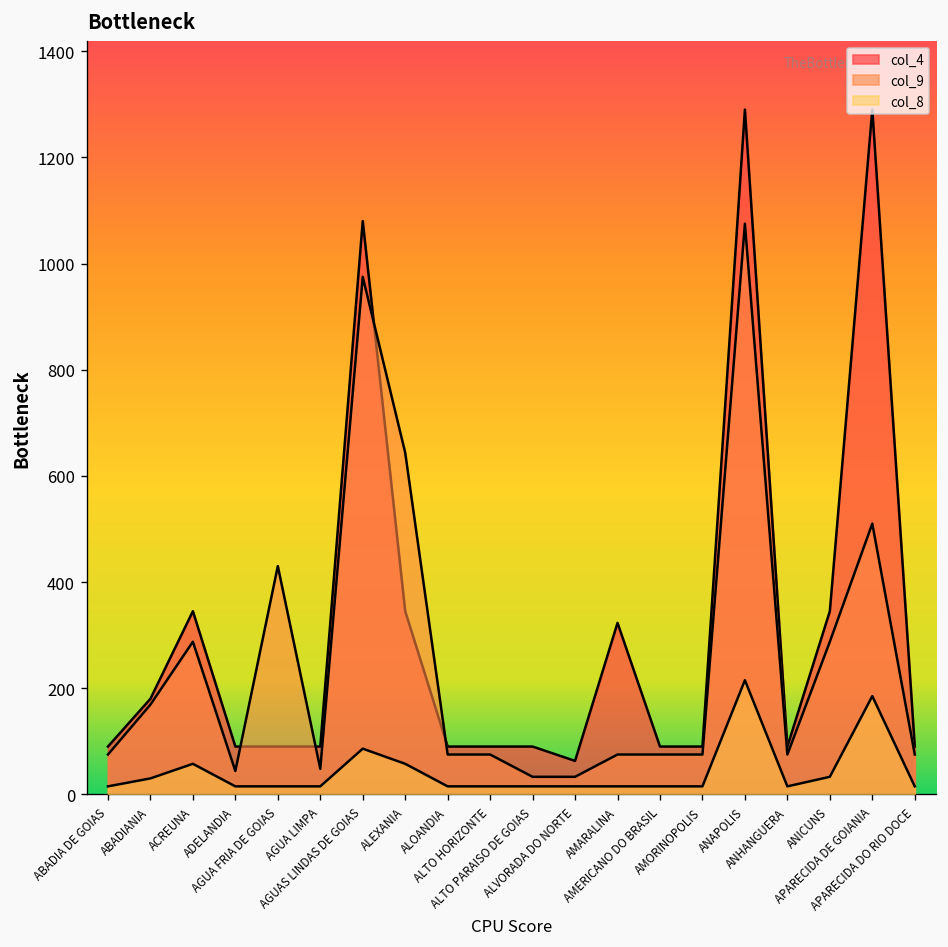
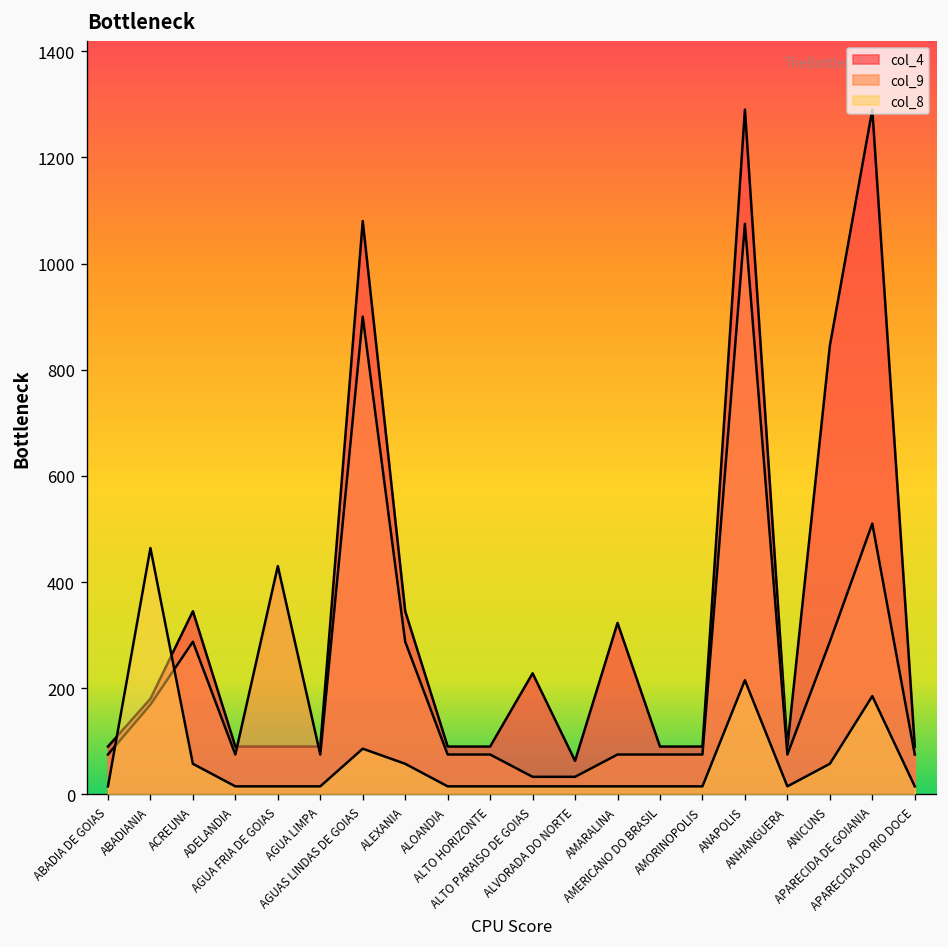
  {
    "col_4": {
      "ABADIA DE GOIAS": 90,
      "ABADIANIA": 180,
      "ACREUNA": 350,
      "ADELANDIA": 90,
      "AGUA FRIA DE GOIAS": 90,
      "AGUA LIMPA": 90,
      "AGUAS LINDAS DE GOIAS": 1080,
      "ALEXANIA": 350,
      "ALOANDIA": 90,
      "ALTO HORIZONTE": 90,
-     "ALTO PARAISO DE GOIAS": 90,
+     "ALTO PARAISO DE GOIAS": 230,
      "ALVORADA DO NORTE": 60,
      "AMARALINA": 320,
      "AMERICANO DO BRASIL": 90,
      "AMORINOPOLIS": 90,
      "ANAPOLIS": 1290,
      "ANHANGUERA": 90,
-     "ANICUNS": 350,
+     "ANICUNS": 850,
      "APARECIDA DE GOIANIA": 1290,
      "APARECIDA DO RIO DOCE": 90
    },
    "col_9": {
      "ABADIA DE GOIAS": 80,
      "ABADIANIA": 170,
      "ACREUNA": 290,
-     "ADELANDIA": 40,
+     "ADELANDIA": 80,
      "AGUA FRIA DE GOIAS": 430,
-     "AGUA LIMPA": 50,
-     "AGUAS LINDAS DE GOIAS": 980,
-     "ALEXANIA": 640,
+     "AGUA LIMPA": 80,
+     "AGUAS LINDAS DE GOIAS": 900,
+     "ALEXANIA": 290,
      "ALOANDIA": 80,
      "ALTO HORIZONTE": 80,
      "ALTO PARAISO DE GOIAS": 30,
      "ALVORADA DO NORTE": 30,
      "AMARALINA": 80,
      "AMERICANO DO BRASIL": 80,
      "AMORINOPOLIS": 80,
      "ANAPOLIS": 1080,
      "ANHANGUERA": 80,
      "ANICUNS": 290,
      "APARECIDA DE GOIANIA": 510,
      "APARECIDA DO RIO DOCE": 80
    },
    "col_8": {
      "ABADIA DE GOIAS": 20,
-     "ABADIANIA": 30,
+     "ABADIANIA": 460,
      "ACREUNA": 60,
      "ADELANDIA": 20,
      "AGUA FRIA DE GOIAS": 20,
      "AGUA LIMPA": 20,
      "AGUAS LINDAS DE GOIAS": 90,
      "ALEXANIA": 60,
      "ALOANDIA": 20,
      "ALTO HORIZONTE": 20,
      "ALTO PARAISO DE GOIAS": 20,
      "ALVORADA DO NORTE": 20,
      "AMARALINA": 20,
      "AMERICANO DO BRASIL": 20,
      "AMORINOPOLIS": 20,
      "ANAPOLIS": 220,
      "ANHANGUERA": 20,
-     "ANICUNS": 30,
+     "ANICUNS": 60,
      "APARECIDA DE GOIANIA": 190,
      "APARECIDA DO RIO DOCE": 20
    }
  }
